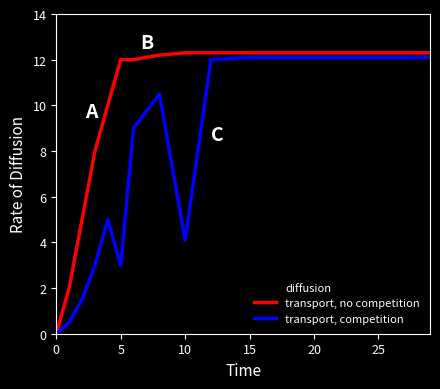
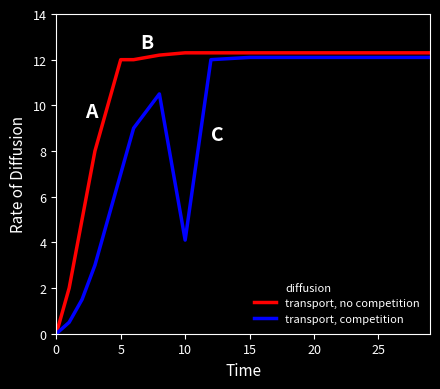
  {
    "diffusion": {
      "10": 12
    },
    "transport, no competition": {
      "10": 12.3,
      "15": 12.3
    },
    "transport, competition": {
-     "5": 3,
+     "5": 7,
      "10": 4
    }
  }
